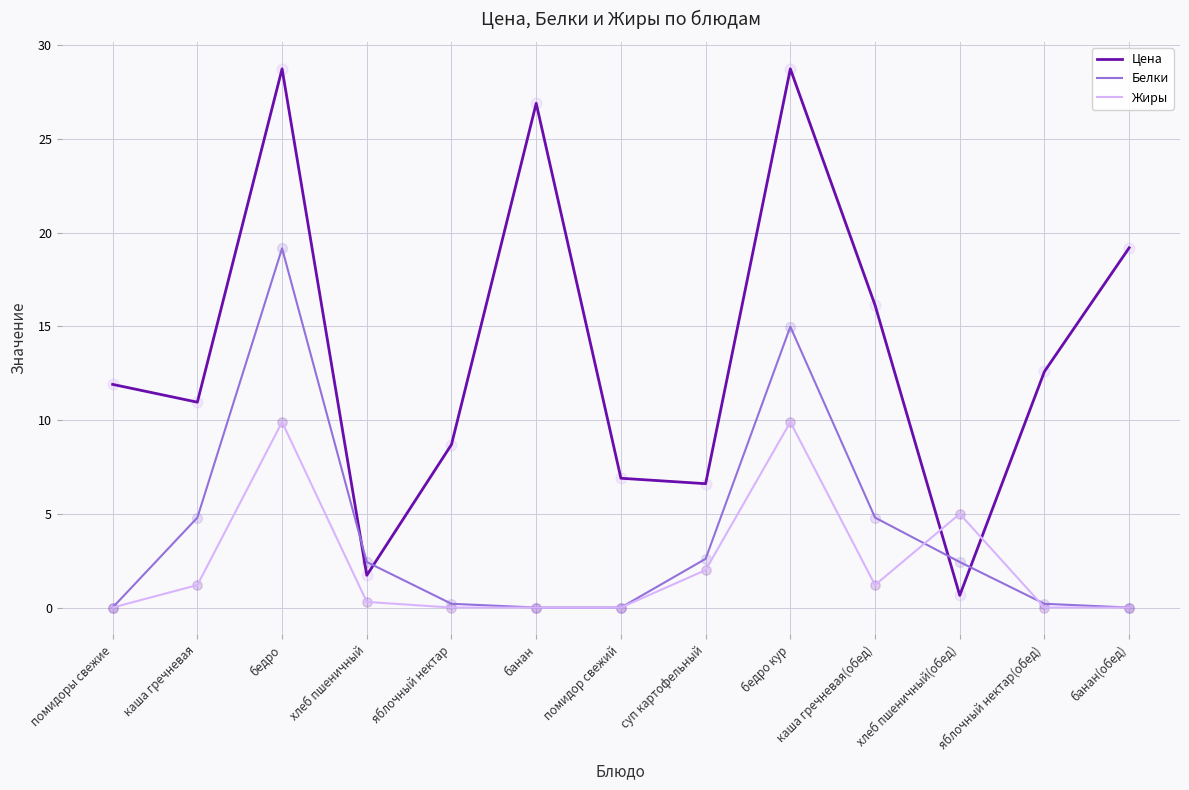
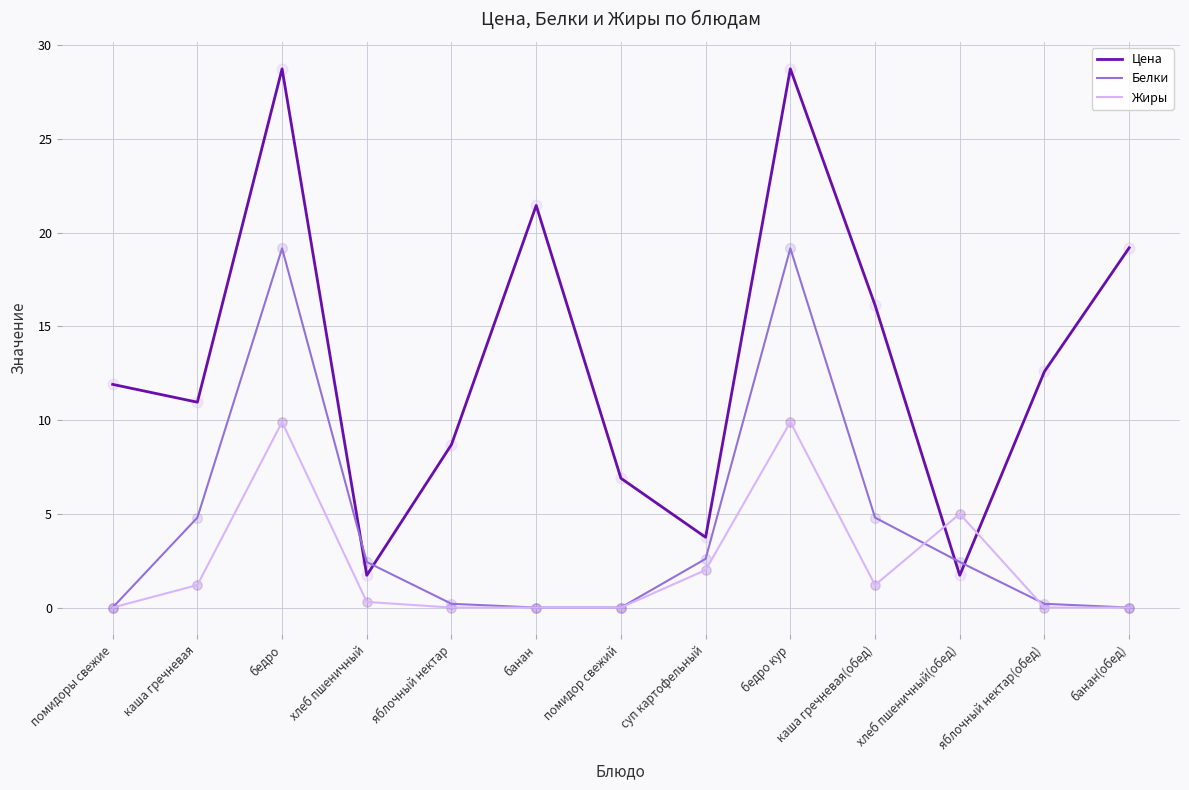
  {
    "Цена": {
      "помидоры свежие": 11.9,
      "каша гречневая": 11.0,
      "бедро": 28.8,
      "хлеб пшеничный": 1.7,
      "яблочный нектар": 8.7,
-     "банан": 26.9,
+     "банан": 21.5,
      "помидор свежий": 6.9,
-     "суп картофельный": 6.6,
+     "суп картофельный": 3.8,
      "бедро кур": 28.8,
      "каша гречневая(обед)": 16.1,
-     "хлеб пшеничный(обед)": 0.7,
+     "хлеб пшеничный(обед)": 1.7,
      "яблочный нектар(обед)": 12.6,
      "банан(обед)": 19.2
    },
    "Белки": {
      "каша гречневая": 4.8,
      "бедро": 19.2,
      "хлеб пшеничный": 2.4,
      "яблочный нектар": 0.2,
      "суп картофельный": 2.6,
-     "бедро кур": 15.0,
+     "бедро кур": 19.2,
      "каша гречневая(обед)": 4.8,
      "хлеб пшеничный(обед)": 2.4,
      "яблочный нектар(обед)": 0.2
    },
    "Жиры": {
      "каша гречневая": 1.2,
      "бедро": 9.9,
      "хлеб пшеничный": 0.3,
      "яблочный нектар": 0.0,
      "суп картофельный": 2.0,
      "бедро кур": 9.9,
      "каша гречневая(обед)": 1.2,
      "хлеб пшеничный(обед)": 5.0,
      "яблочный нектар(обед)": 0.0
    }
  }
